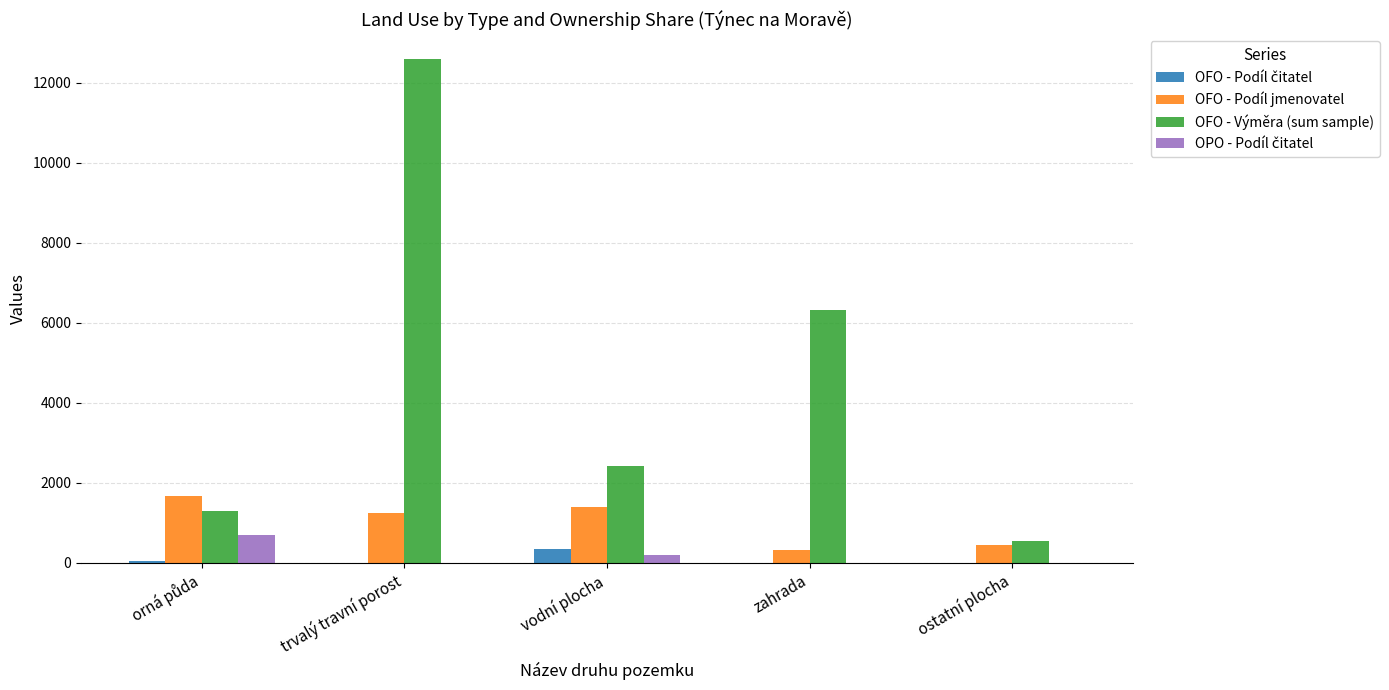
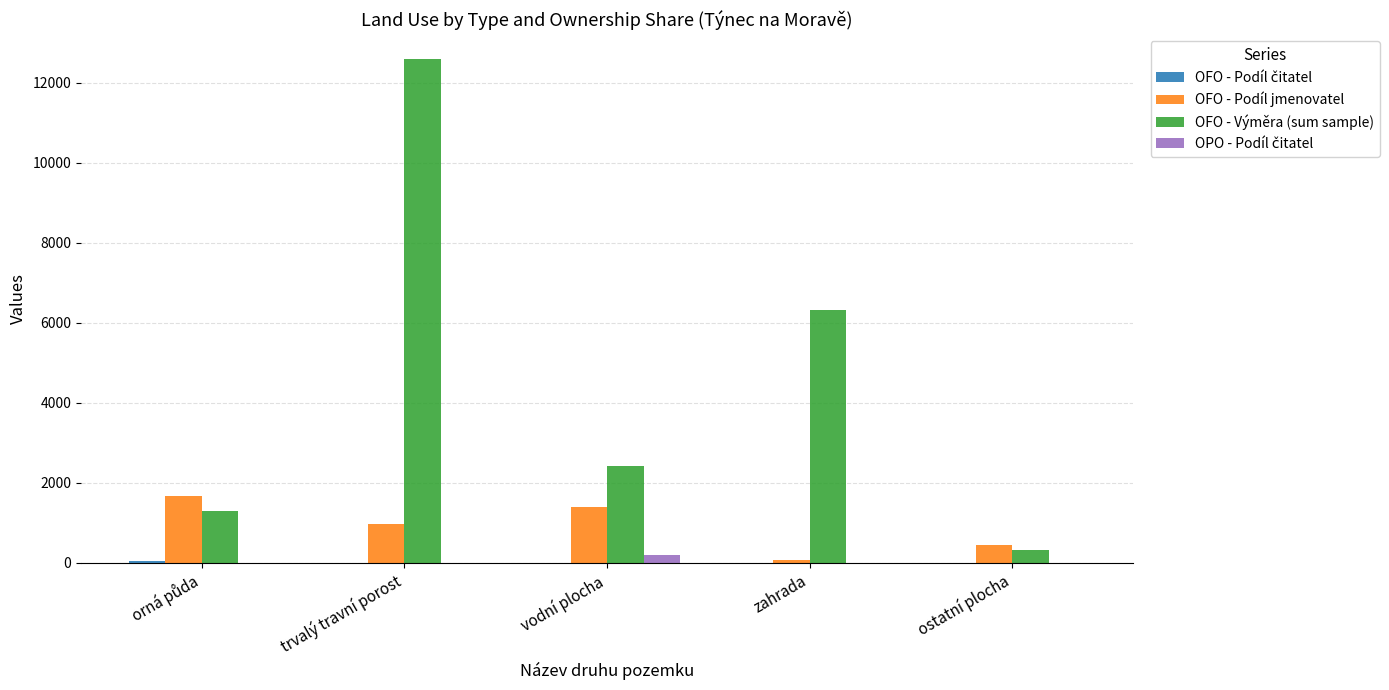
  {
    "OFO - Podíl čitatel": {
-     "vodní plocha": 300
+     "vodní plocha": 0
    },
    "OFO - Podíl jmenovatel": {
      "orná půda": 1700,
-     "trvalý travní porost": 1200,
+     "trvalý travní porost": 1000,
      "vodní plocha": 1400,
-     "zahrada": 300,
+     "zahrada": 100,
      "ostatní plocha": 400
    },
    "OFO - Výměra (sum sample)": {
      "orná půda": 1300,
      "trvalý travní porost": 12600,
      "vodní plocha": 2400,
      "zahrada": 6300,
-     "ostatní plocha": 500
+     "ostatní plocha": 300
    },
    "OPO - Podíl čitatel": {
-     "orná půda": 700,
+     "orná půda": 0,
      "vodní plocha": 200
    }
  }
